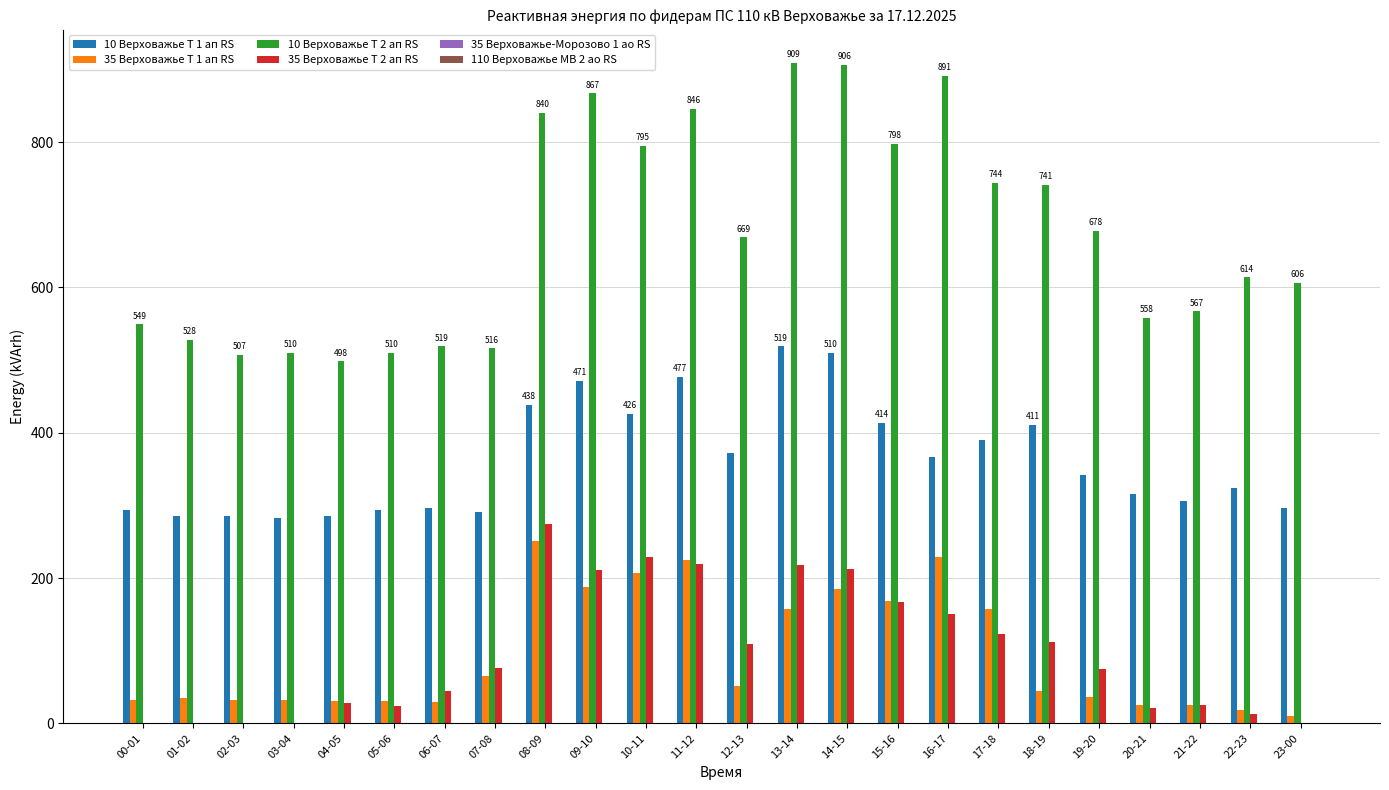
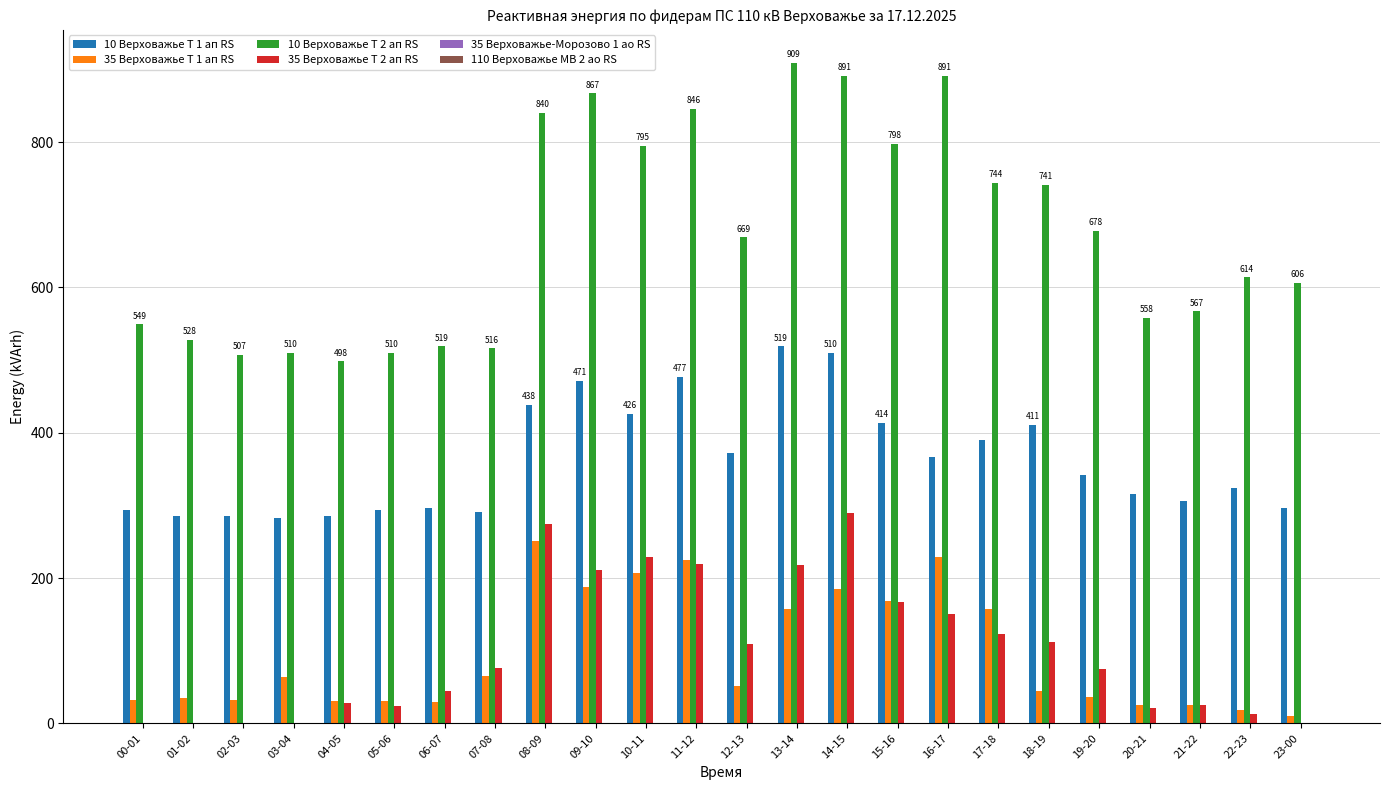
  {
    "10 Верховажье Т 1 ап RS": {
      "08-09": 438,
      "09-10": 471,
      "10-11": 426,
      "11-12": 477,
      "13-14": 519,
      "14-15": 510,
      "15-16": 414,
      "18-19": 411
    },
    "35 Верховажье Т 1 ап RS": {
      "00-01": 30,
      "01-02": 30,
      "02-03": 30,
-     "03-04": 30,
+     "03-04": 60,
      "04-05": 30,
      "05-06": 30,
      "06-07": 30,
      "07-08": 70,
      "08-09": 250,
      "09-10": 190,
      "10-11": 210,
      "11-12": 220,
      "12-13": 50,
      "13-14": 160,
      "14-15": 180,
      "15-16": 170,
      "16-17": 230,
      "17-18": 160,
      "18-19": 40,
      "19-20": 40,
      "20-21": 20,
      "21-22": 20,
      "22-23": 20,
      "23-00": 10
    },
    "10 Верховажье Т 2 ап RS": {
      "00-01": 549,
      "01-02": 528,
      "02-03": 507,
      "03-04": 510,
      "04-05": 498,
      "05-06": 510,
      "06-07": 519,
      "07-08": 516,
      "08-09": 840,
      "09-10": 867,
      "10-11": 795,
      "11-12": 846,
      "12-13": 669,
      "13-14": 909,
-     "14-15": 906,
+     "14-15": 891,
      "15-16": 798,
      "16-17": 891,
      "17-18": 744,
      "18-19": 741,
      "19-20": 678,
      "20-21": 558,
      "21-22": 567,
      "22-23": 614,
      "23-00": 606
    },
    "35 Верховажье Т 2 ап RS": {
      "00-01": 0,
      "01-02": 0,
      "02-03": 0,
      "03-04": 0,
      "04-05": 30,
      "05-06": 20,
      "06-07": 50,
      "07-08": 80,
      "08-09": 270,
      "09-10": 210,
      "10-11": 230,
      "11-12": 220,
      "12-13": 110,
      "13-14": 220,
-     "14-15": 210,
+     "14-15": 290,
      "15-16": 170,
      "16-17": 150,
      "17-18": 120,
      "18-19": 110,
      "19-20": 70,
      "20-21": 20,
      "21-22": 30,
      "22-23": 10,
      "23-00": 0
    },
    "35 Верховажье-Морозово 1 ао RS": {
      "00-01": 0,
      "01-02": 0,
      "02-03": 0,
      "03-04": 0,
      "04-05": 0,
      "05-06": 0,
      "06-07": 0,
      "07-08": 0,
      "08-09": 0,
      "09-10": 0,
      "10-11": 0,
      "11-12": 0,
      "12-13": 0,
      "13-14": 0,
      "14-15": 0,
      "15-16": 0,
      "16-17": 0,
      "17-18": 0,
      "18-19": 0,
      "19-20": 0,
      "20-21": 0,
      "21-22": 0,
      "22-23": 0,
      "23-00": 0
    },
    "110 Верховажье МВ 2 ао RS": {
      "00-01": 0,
      "01-02": 0,
      "02-03": 0,
      "03-04": 0,
      "04-05": 0,
      "05-06": 0,
      "06-07": 0,
      "07-08": 0,
      "08-09": 0,
      "09-10": 0,
      "10-11": 0,
      "11-12": 0,
      "12-13": 0,
      "13-14": 0,
      "14-15": 0,
      "15-16": 0,
      "16-17": 0,
      "17-18": 0,
      "18-19": 0,
      "19-20": 0,
      "20-21": 0,
      "21-22": 0,
      "22-23": 0,
      "23-00": 0
    }
  }
